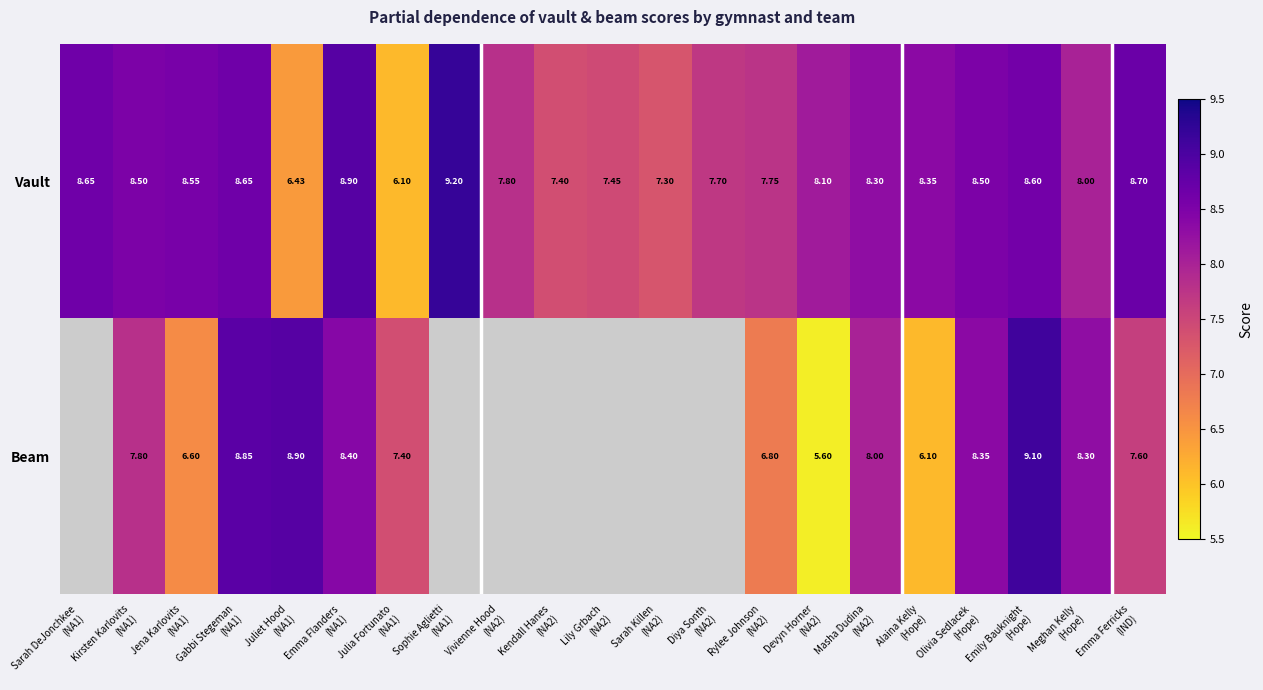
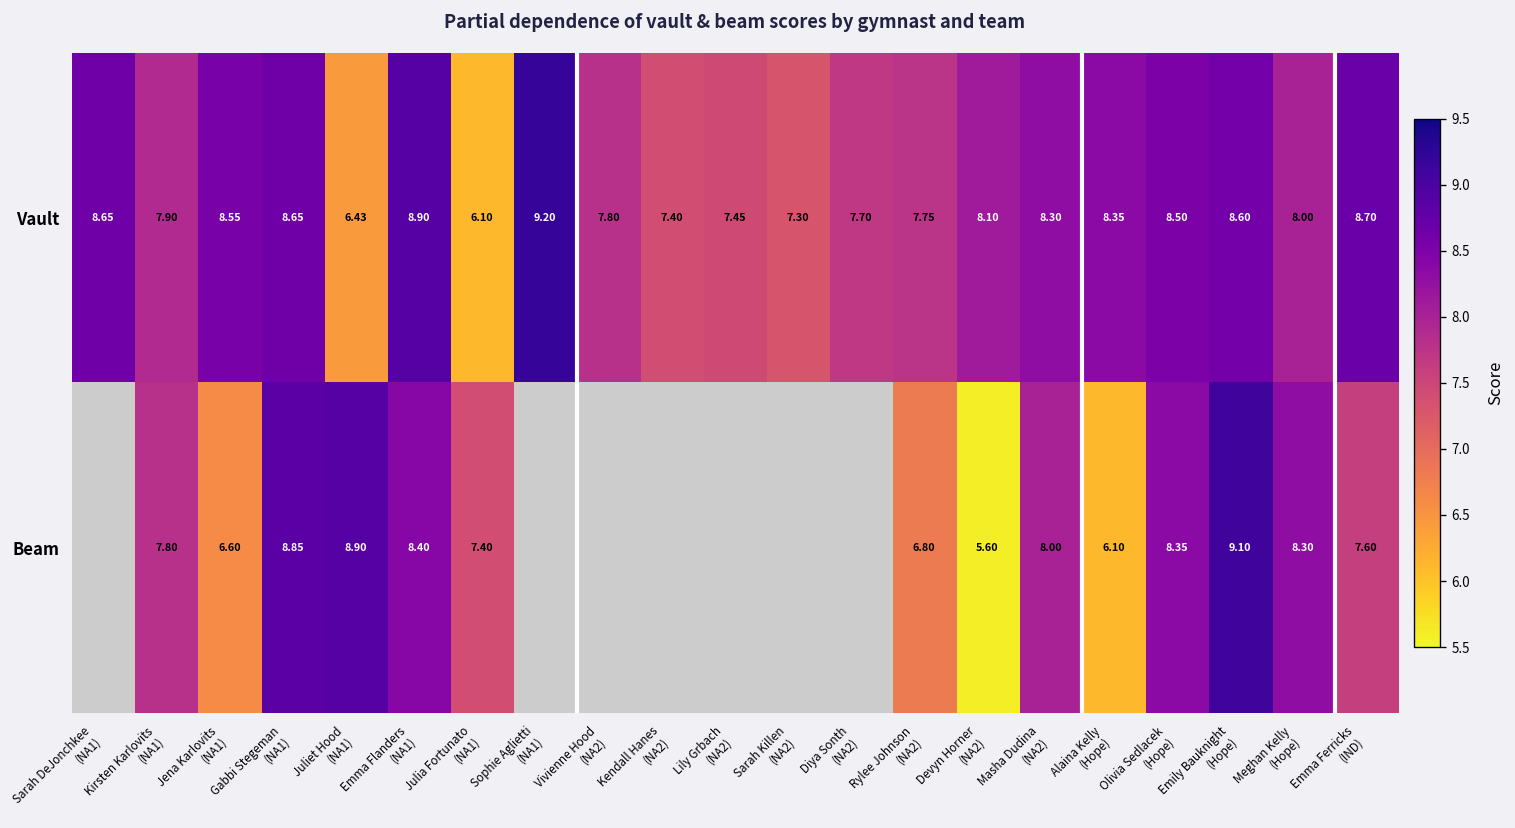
  {
    "Vault": {
      "Sarah DeJonchkee (NA1)": 8.65,
-     "Kirsten Karlovits (NA1)": 8.50,
+     "Kirsten Karlovits (NA1)": 7.90,
      "Jena Karlovits (NA1)": 8.55,
      "Gabbi Stegeman (NA1)": 8.65,
      "Juliet Hood (NA1)": 6.43,
      "Emma Flanders (NA1)": 8.90,
      "Julia Fortunato (NA1)": 6.10,
      "Sophie Aglietti (NA1)": 9.20,
      "Vivienne Hood (NA2)": 7.80,
      "Kendall Hanes (NA2)": 7.40,
      "Lily Grbach (NA2)": 7.45,
      "Sarah Killen (NA2)": 7.30,
      "Diya Sonth (NA2)": 7.70,
      "Rylee Johnson (NA2)": 7.75,
      "Devyn Horner (NA2)": 8.10,
      "Masha Dudina (NA2)": 8.30,
      "Alaina Kelly (Hope)": 8.35,
      "Olivia Sedlacek (Hope)": 8.50,
      "Emily Bauknight (Hope)": 8.60,
      "Meghan Kelly (Hope)": 8.00,
      "Emma Ferricks (IND)": 8.70
    },
    "Beam": {
      "Kirsten Karlovits (NA1)": 7.80,
      "Jena Karlovits (NA1)": 6.60,
      "Gabbi Stegeman (NA1)": 8.85,
      "Juliet Hood (NA1)": 8.90,
      "Emma Flanders (NA1)": 8.40,
      "Julia Fortunato (NA1)": 7.40,
      "Rylee Johnson (NA2)": 6.80,
      "Devyn Horner (NA2)": 5.60,
      "Masha Dudina (NA2)": 8.00,
      "Alaina Kelly (Hope)": 6.10,
      "Olivia Sedlacek (Hope)": 8.35,
      "Emily Bauknight (Hope)": 9.10,
      "Meghan Kelly (Hope)": 8.30,
      "Emma Ferricks (IND)": 7.60
    }
  }
